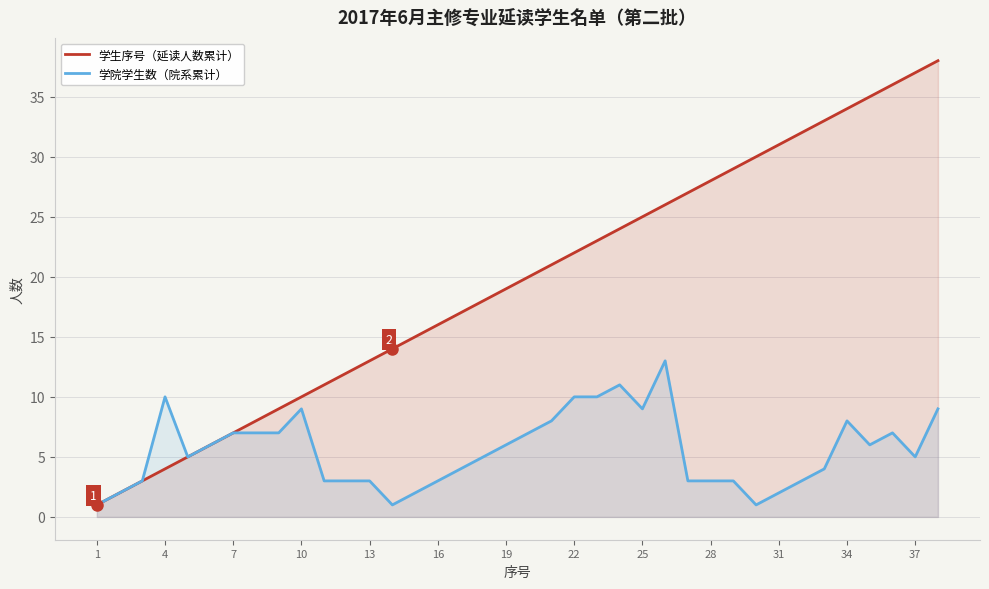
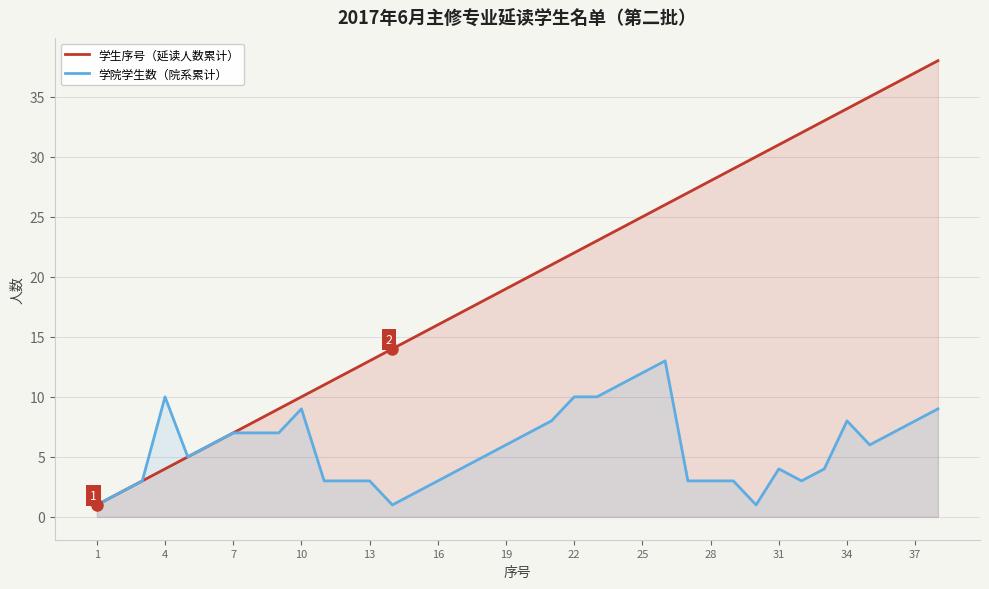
  {
    "学院学生数（院系累计）": {
      "4": 10,
      "10": 9,
      "13": 3,
      "16": 3,
      "19": 6,
      "22": 10,
-     "25": 9,
+     "25": 12,
      "28": 3,
-     "31": 2,
+     "31": 4,
      "34": 8,
-     "37": 5
+     "37": 8
    }
  }
